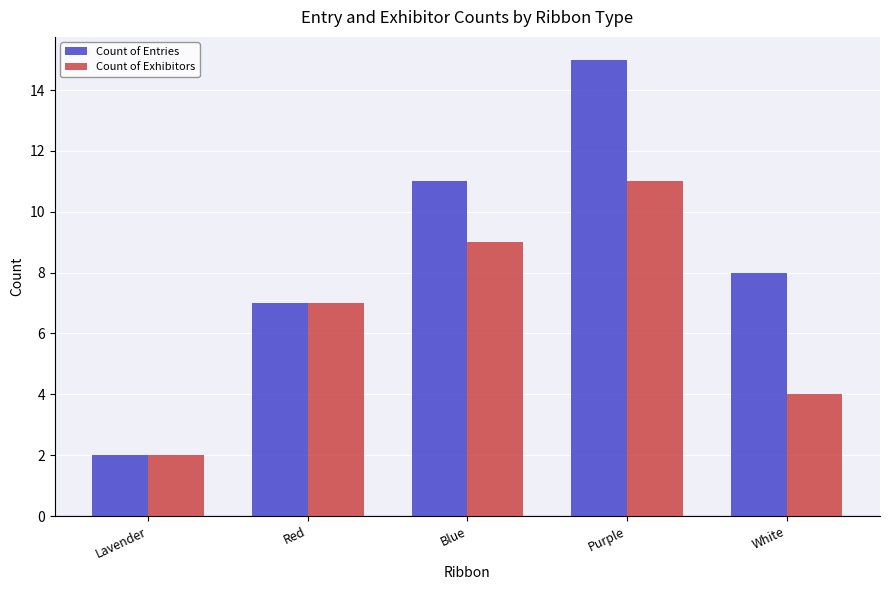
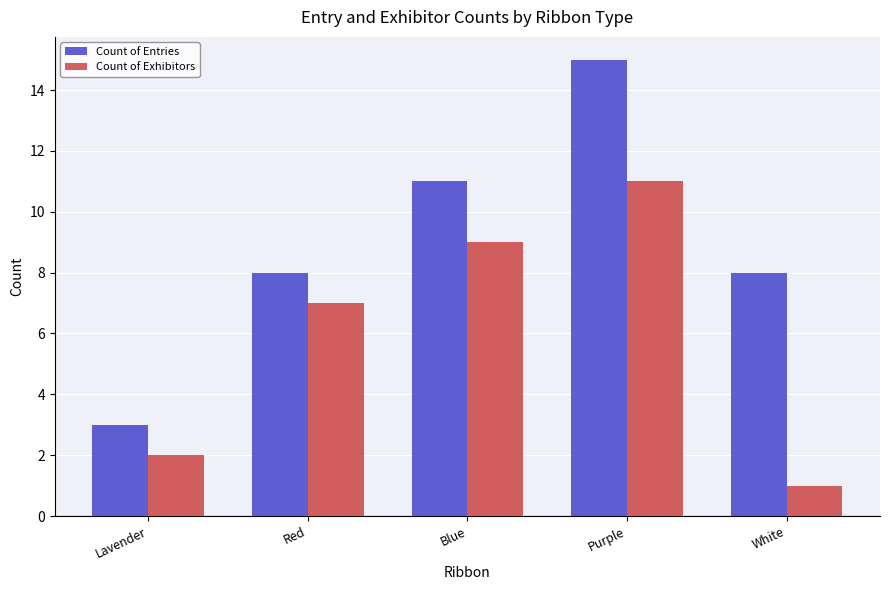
  {
    "Count of Entries": {
-     "Lavender": 2,
-     "Red": 7,
+     "Lavender": 3,
+     "Red": 8,
      "Blue": 11,
      "Purple": 15,
      "White": 8
    },
    "Count of Exhibitors": {
      "Lavender": 2,
      "Red": 7,
      "Blue": 9,
      "Purple": 11,
-     "White": 4
+     "White": 1
    }
  }
